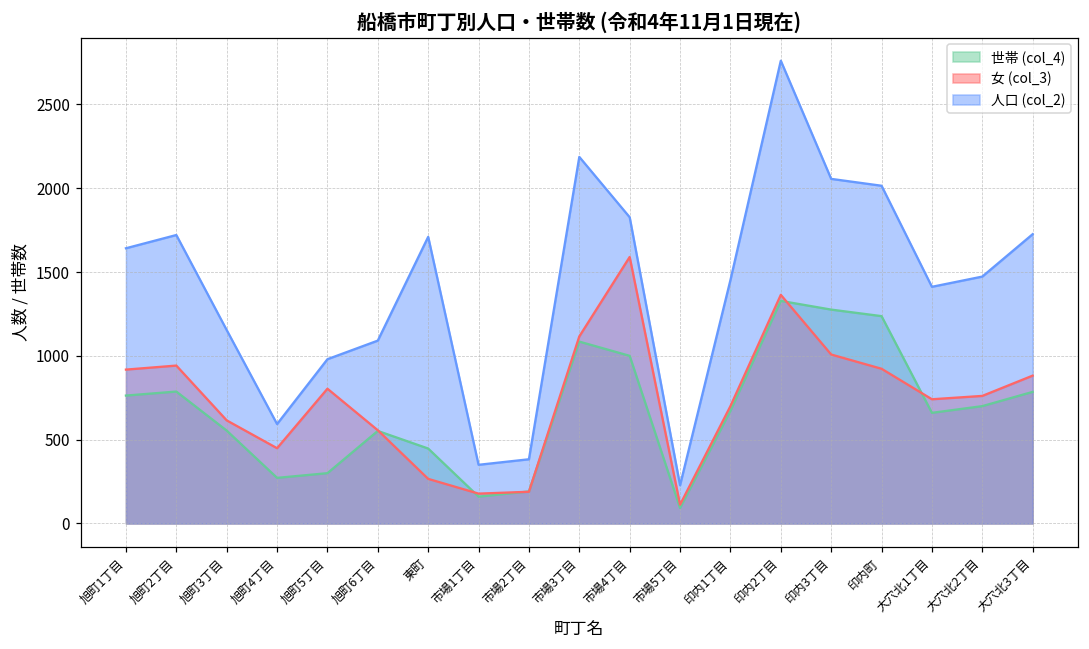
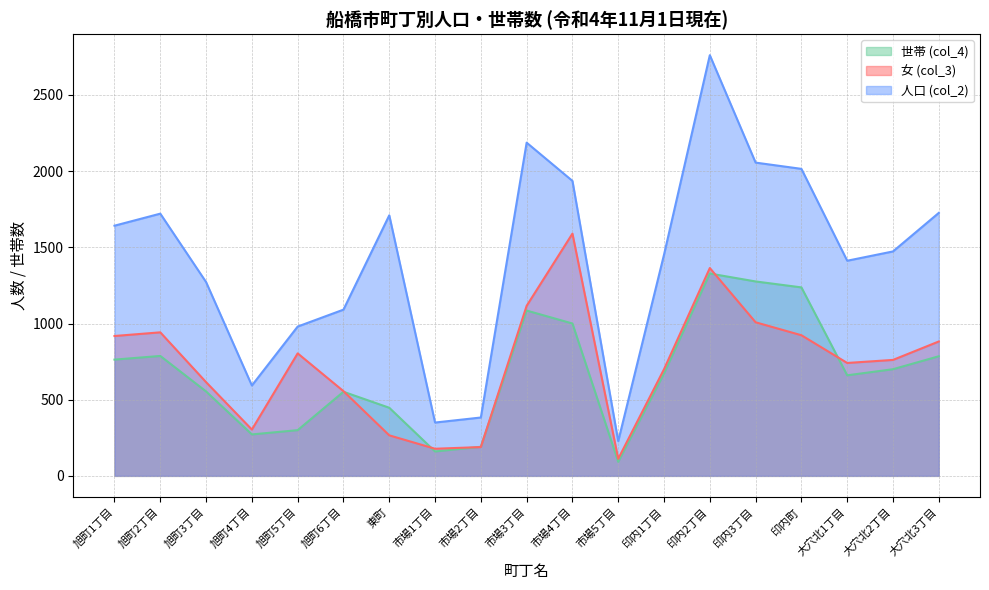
  {
    "世帯 (col_4)": {
      "旭町1丁目": 760,
      "旭町2丁目": 790,
      "旭町3丁目": 550,
      "旭町4丁目": 270,
      "旭町5丁目": 300,
      "東町": 450,
      "市場1丁目": 160,
      "市場3丁目": 1090,
      "市場4丁目": 1000,
      "市場5丁目": 90,
      "印内1丁目": 670,
      "印内2丁目": 1330,
      "印内3丁目": 1280,
      "印内町": 1240,
      "大穴北1丁目": 660,
      "大穴北2丁目": 700,
      "大穴北3丁目": 790
    },
    "女 (col_3)": {
      "旭町1丁目": 920,
      "旭町2丁目": 940,
      "旭町3丁目": 620,
-     "旭町4丁目": 450,
+     "旭町4丁目": 300,
      "旭町5丁目": 800,
      "東町": 270,
      "市場1丁目": 180,
      "市場3丁目": 1120,
      "市場4丁目": 1590,
      "市場5丁目": 110,
      "印内1丁目": 700,
      "印内2丁目": 1360,
      "印内3丁目": 1010,
      "印内町": 920,
      "大穴北1丁目": 740,
      "大穴北2丁目": 760,
      "大穴北3丁目": 880
    },
    "人口 (col_2)": {
      "旭町1丁目": 1640,
      "旭町2丁目": 1720,
-     "旭町3丁目": 1150,
+     "旭町3丁目": 1270,
      "旭町4丁目": 590,
      "旭町5丁目": 980,
      "旭町6丁目": 1090,
      "東町": 1710,
      "市場1丁目": 350,
      "市場2丁目": 380,
      "市場3丁目": 2190,
-     "市場4丁目": 1830,
+     "市場4丁目": 1940,
      "市場5丁目": 230,
      "印内1丁目": 1450,
      "印内2丁目": 2760,
      "印内3丁目": 2060,
      "印内町": 2020,
      "大穴北1丁目": 1410,
      "大穴北2丁目": 1470,
      "大穴北3丁目": 1730
    }
  }
